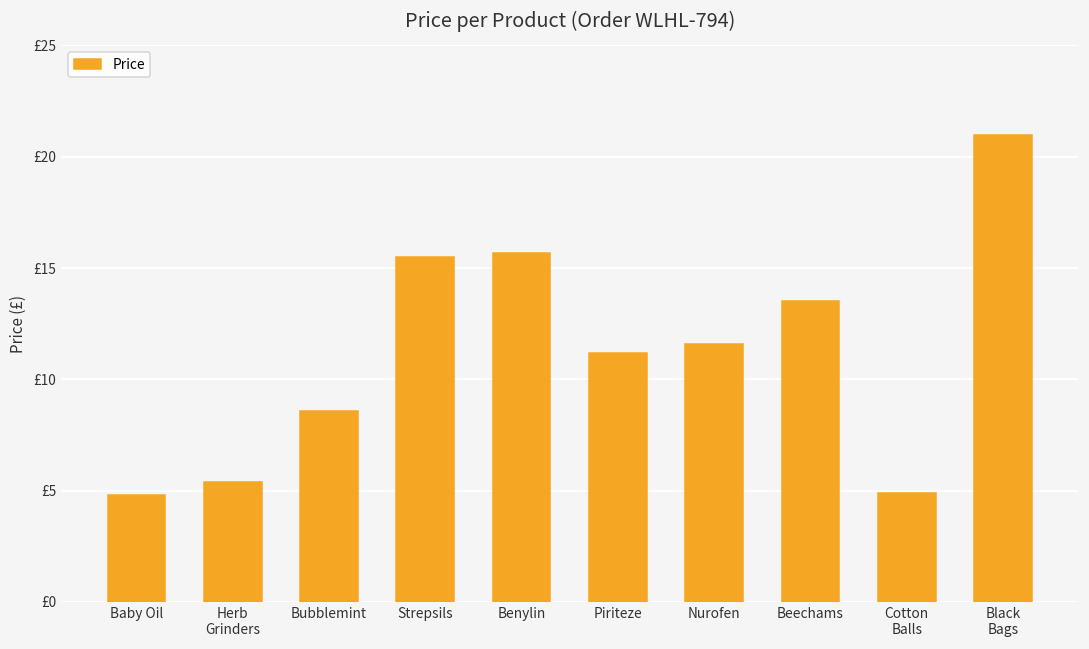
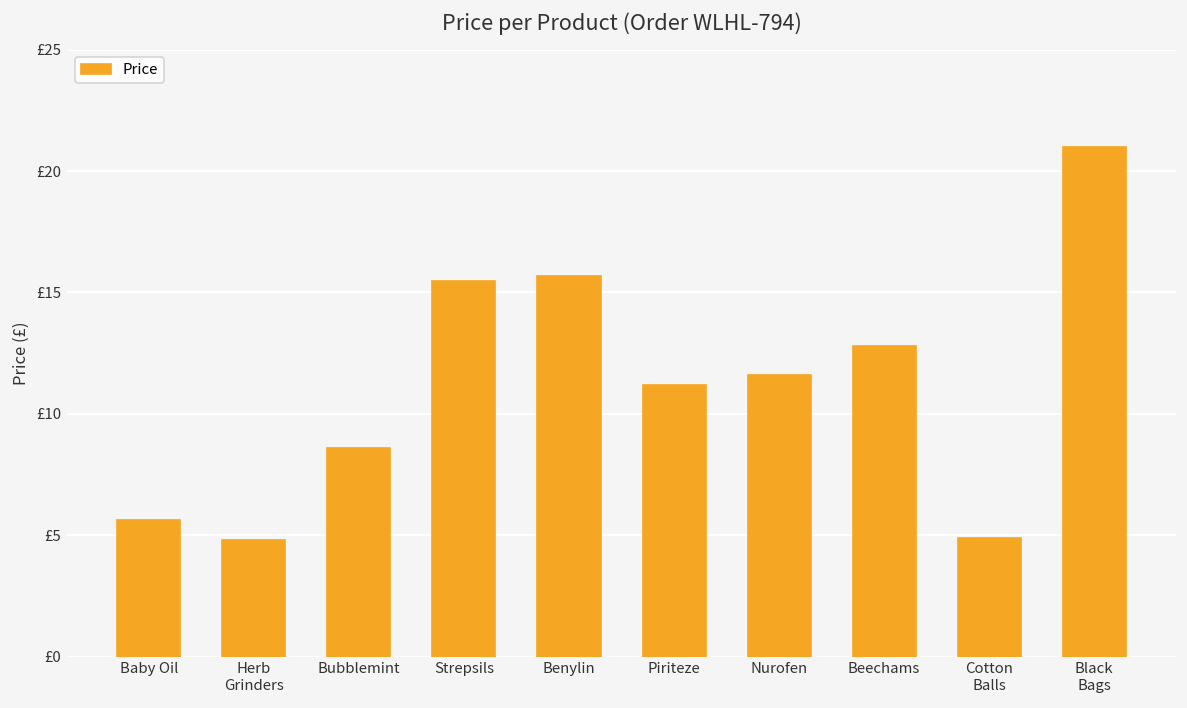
  {
-   "Baby Oil": "£4.8",
-   "Herb Grinders": "£5.4",
+   "Baby Oil": "£5.6",
+   "Herb Grinders": "£4.8",
    "Bubblemint": "£8.6",
    "Strepsils": "£15.5",
    "Benylin": "£15.7",
    "Piriteze": "£11.2",
    "Nurofen": "£11.6",
-   "Beechams": "£13.5",
+   "Beechams": "£12.8",
    "Cotton Balls": "£4.9",
    "Black Bags": "£21.0"
  }
